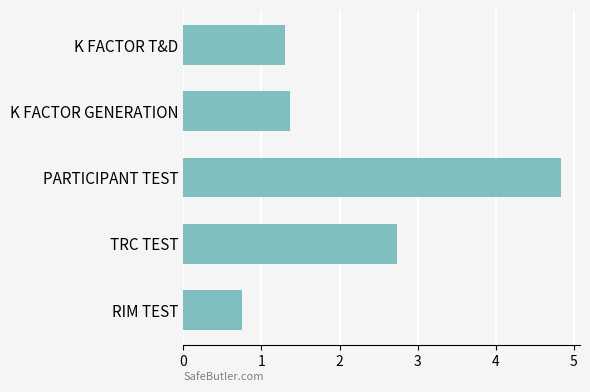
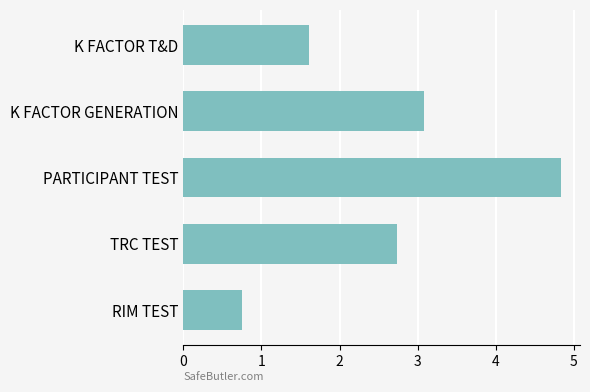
  {
-   "K FACTOR T&D": 1.3,
-   "K FACTOR GENERATION": 1.4,
+   "K FACTOR T&D": 1.6,
+   "K FACTOR GENERATION": 3.1,
    "PARTICIPANT TEST": 4.8,
    "TRC TEST": 2.7,
    "RIM TEST": 0.8
  }
